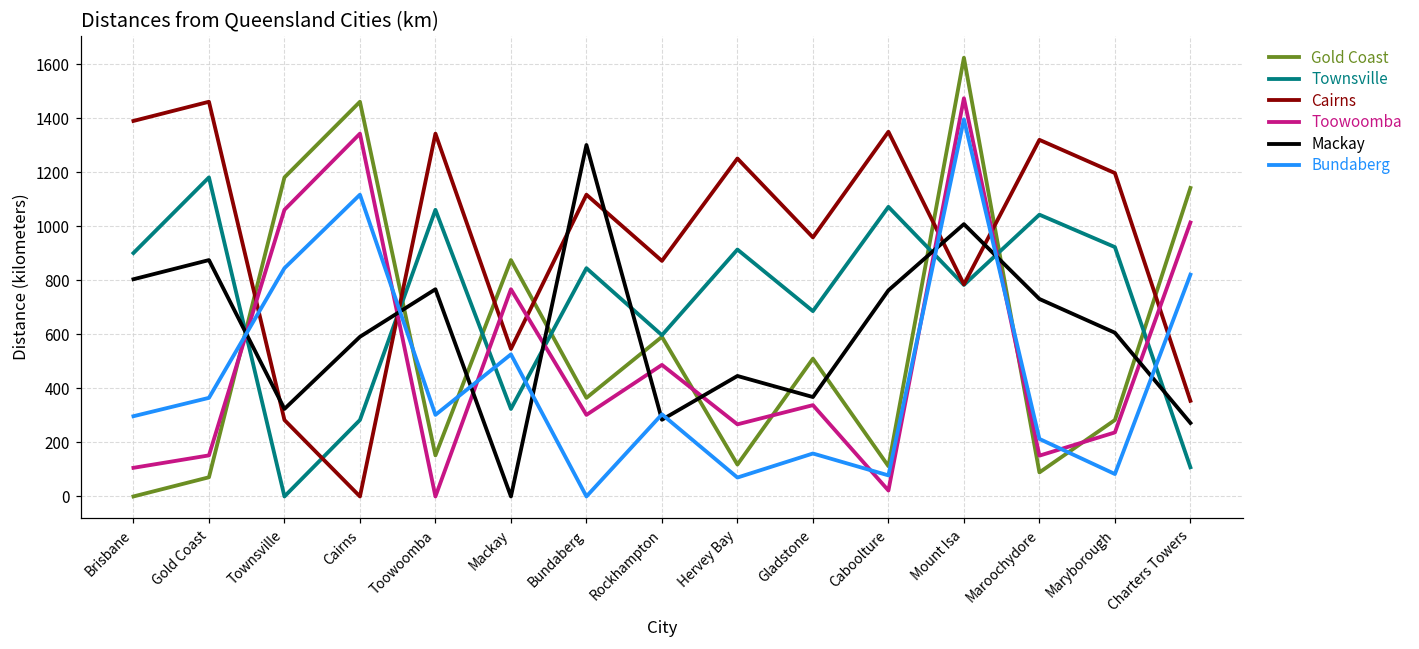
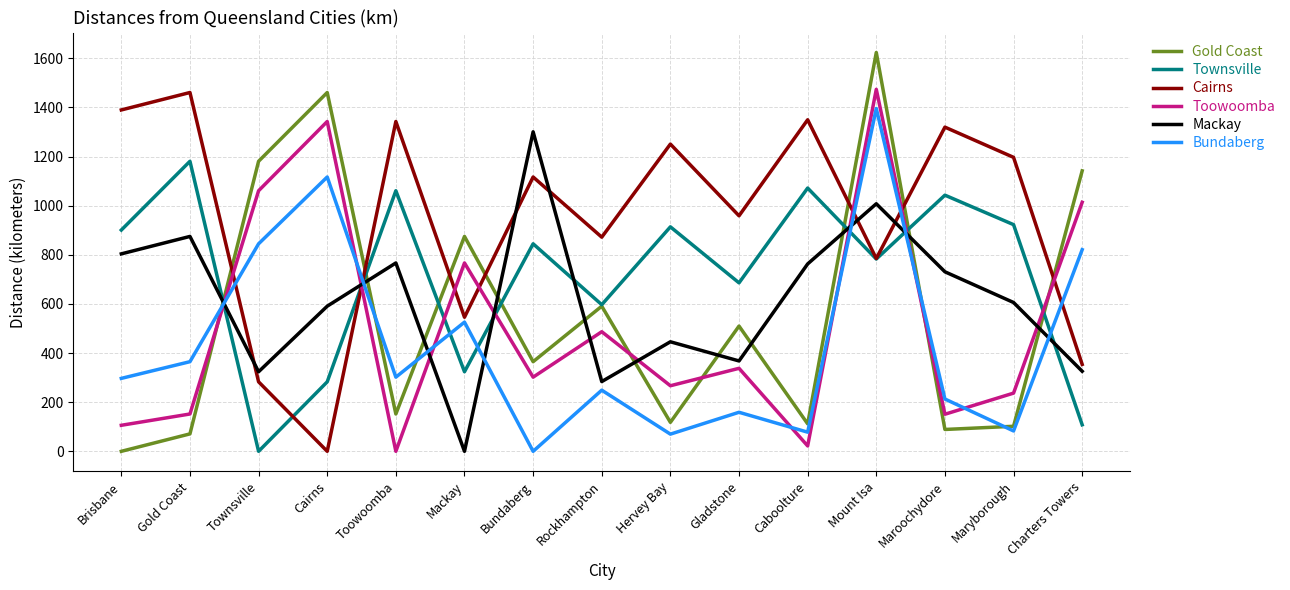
  {
    "Gold Coast": {
      "Brisbane": 0,
      "Gold Coast": 70,
      "Townsville": 1180,
      "Cairns": 1460,
      "Toowoomba": 150,
      "Mackay": 880,
      "Bundaberg": 370,
      "Hervey Bay": 120,
      "Gladstone": 510,
      "Caboolture": 110,
      "Mount Isa": 1620,
      "Maroochydore": 90,
-     "Maryborough": 280,
+     "Maryborough": 100,
      "Charters Towers": 1140
    },
    "Townsville": {
      "Brisbane": 900,
      "Gold Coast": 1180,
      "Townsville": 0,
      "Cairns": 280,
      "Toowoomba": 1060,
      "Mackay": 320,
      "Bundaberg": 850,
      "Hervey Bay": 910,
      "Gladstone": 690,
      "Caboolture": 1070,
      "Maroochydore": 1040,
      "Maryborough": 920,
      "Charters Towers": 110
    },
    "Cairns": {
      "Brisbane": 1390,
      "Gold Coast": 1460,
      "Townsville": 280,
      "Cairns": 0,
      "Toowoomba": 1340,
      "Mackay": 550,
      "Bundaberg": 1120,
      "Rockhampton": 870,
      "Hervey Bay": 1250,
      "Gladstone": 960,
      "Caboolture": 1350,
      "Maroochydore": 1320,
      "Maryborough": 1200,
      "Charters Towers": 350
    },
    "Toowoomba": {
      "Brisbane": 110,
      "Gold Coast": 150,
      "Townsville": 1060,
      "Cairns": 1340,
      "Toowoomba": 0,
      "Mackay": 770,
      "Bundaberg": 300,
      "Rockhampton": 490,
      "Hervey Bay": 270,
      "Gladstone": 340,
      "Caboolture": 20,
      "Mount Isa": 1470,
      "Maroochydore": 150,
      "Maryborough": 240,
      "Charters Towers": 1010
    },
    "Mackay": {
      "Brisbane": 800,
      "Gold Coast": 880,
      "Townsville": 320,
      "Cairns": 590,
      "Toowoomba": 770,
      "Mackay": 0,
      "Bundaberg": 1300,
      "Rockhampton": 280,
      "Hervey Bay": 450,
      "Gladstone": 370,
      "Caboolture": 760,
      "Mount Isa": 1010,
      "Maroochydore": 730,
      "Maryborough": 610,
-     "Charters Towers": 270
+     "Charters Towers": 330
    },
    "Bundaberg": {
      "Brisbane": 300,
      "Gold Coast": 370,
      "Townsville": 850,
      "Cairns": 1120,
      "Toowoomba": 300,
      "Mackay": 530,
      "Bundaberg": 0,
-     "Rockhampton": 300,
+     "Rockhampton": 250,
      "Hervey Bay": 70,
      "Gladstone": 160,
      "Caboolture": 80,
      "Mount Isa": 1400,
      "Maroochydore": 210,
      "Maryborough": 80,
      "Charters Towers": 820
    }
  }
